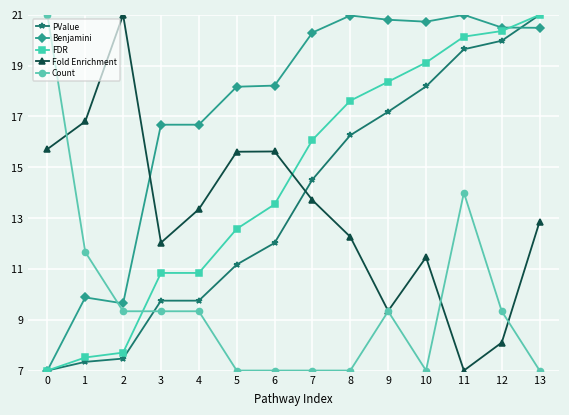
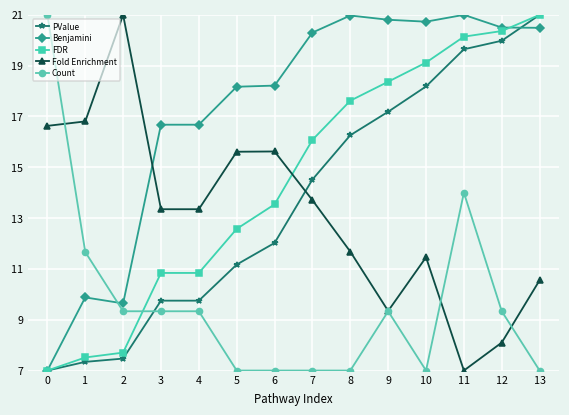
  {
    "Fold Enrichment": {
-     "0": 15.7,
+     "0": 16.6,
      "1": 16.8,
      "2": 21.0,
-     "3": 12.0,
+     "3": 13.3,
      "4": 13.3,
      "5": 15.6,
      "6": 15.6,
      "7": 13.7,
-     "8": 12.3,
+     "8": 11.7,
      "10": 11.5,
      "11": 7.0,
      "12": 8.1,
-     "13": 12.9
+     "13": 10.6
    }
  }
